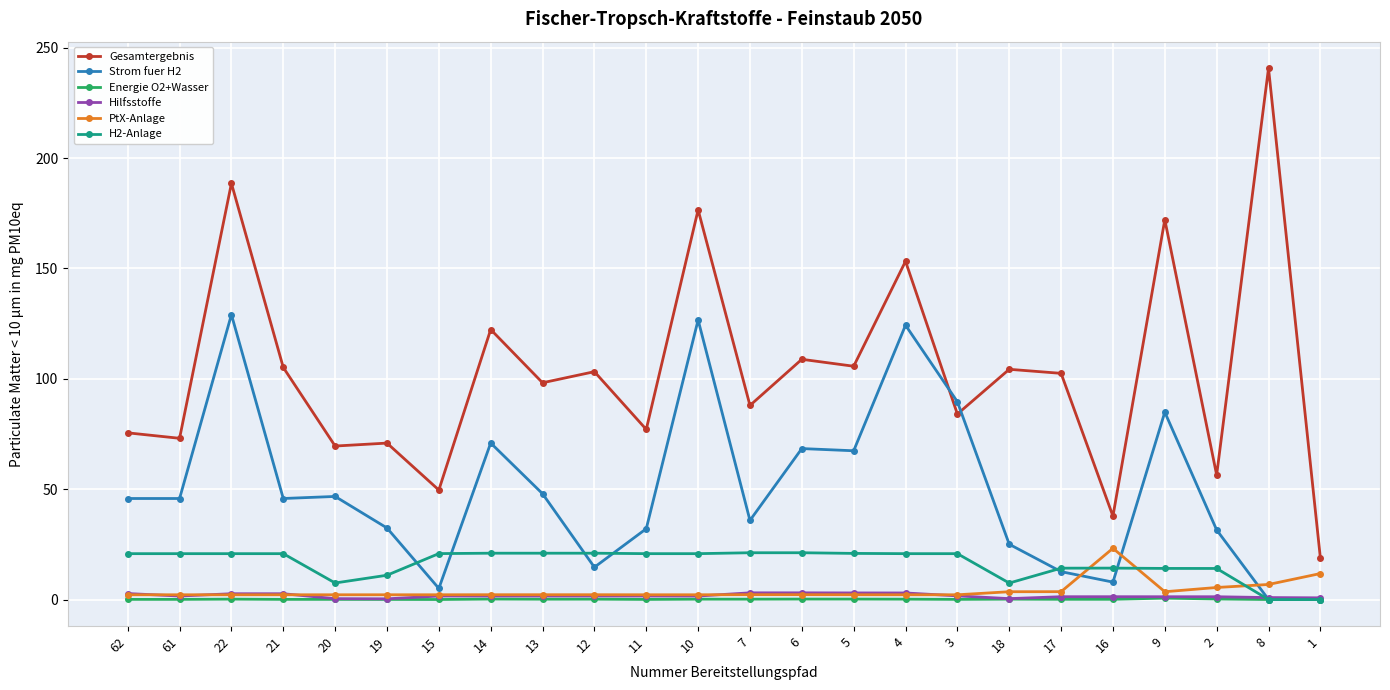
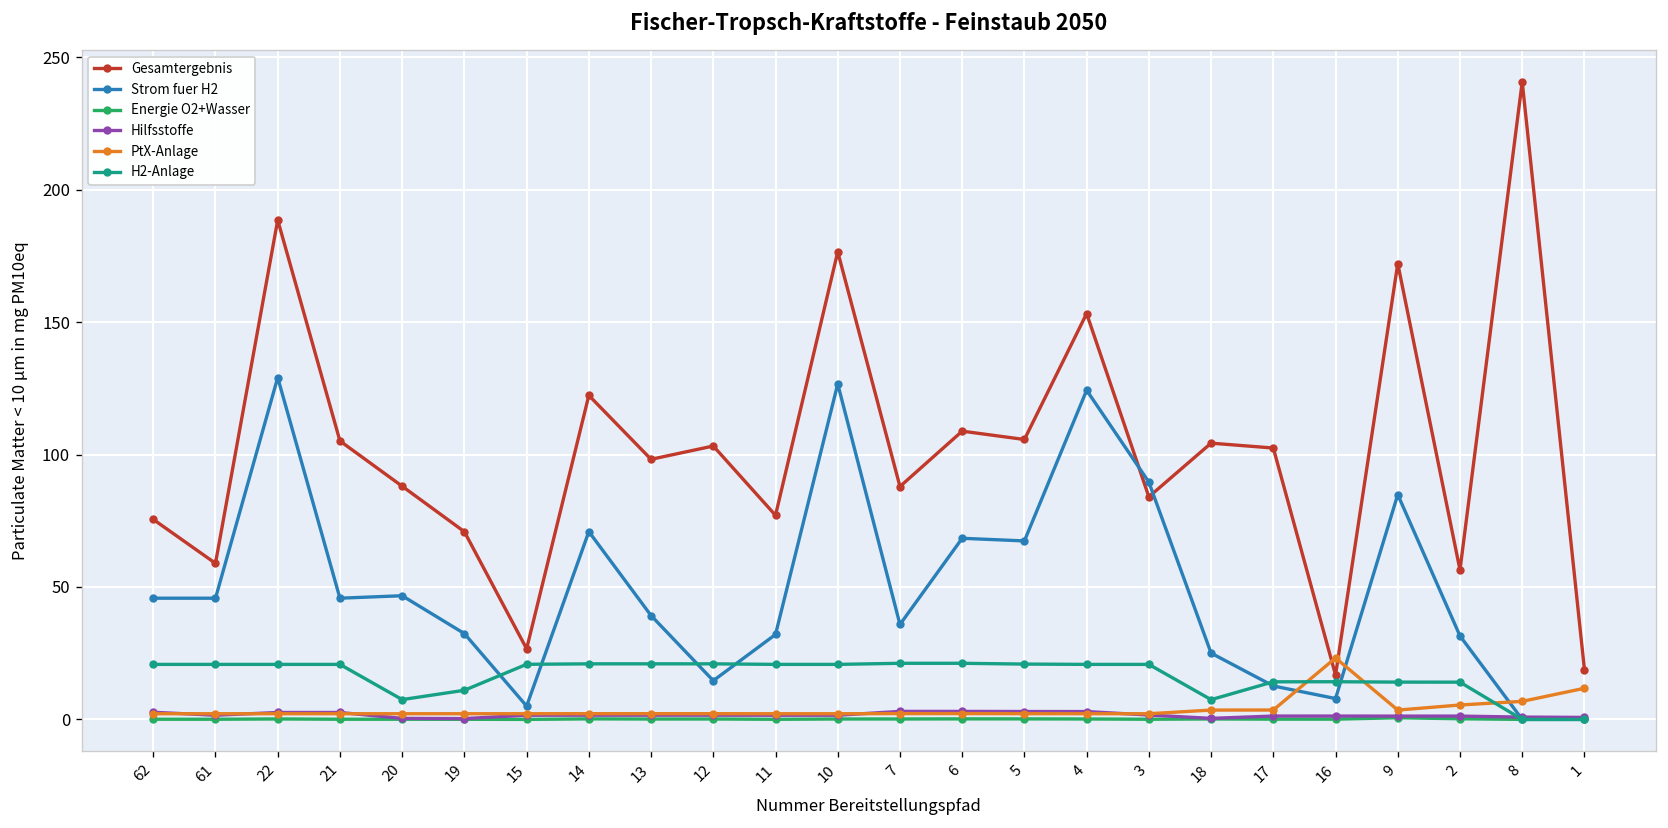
  {
    "Gesamtergebnis": {
      "62": 76,
-     "61": 73,
+     "61": 59,
      "22": 189,
      "21": 105,
-     "20": 70,
+     "20": 88,
      "19": 71,
-     "15": 50,
+     "15": 27,
      "14": 122,
      "13": 98,
      "12": 103,
      "11": 77,
      "10": 177,
      "7": 88,
      "6": 109,
      "5": 106,
      "4": 153,
      "3": 84,
      "18": 104,
      "17": 102,
-     "16": 38,
+     "16": 17,
      "9": 172,
      "2": 56,
      "8": 241,
      "1": 19
    },
    "Strom fuer H2": {
      "62": 46,
      "61": 46,
      "22": 129,
      "21": 46,
      "20": 47,
      "19": 32,
      "15": 5,
      "14": 71,
-     "13": 48,
+     "13": 39,
      "12": 15,
      "11": 32,
      "10": 127,
      "7": 36,
      "6": 68,
      "5": 67,
      "4": 124,
      "3": 90,
      "18": 25,
      "17": 13,
      "16": 8,
      "9": 85,
      "2": 32
    },
    "Hilfsstoffe": {
      "17": 1,
      "16": 1
    },
    "PtX-Anlage": {
      "20": 2,
      "19": 2,
      "18": 4,
      "17": 4,
      "16": 23,
      "9": 4,
      "2": 5,
      "8": 7,
      "1": 12
    }
  }
